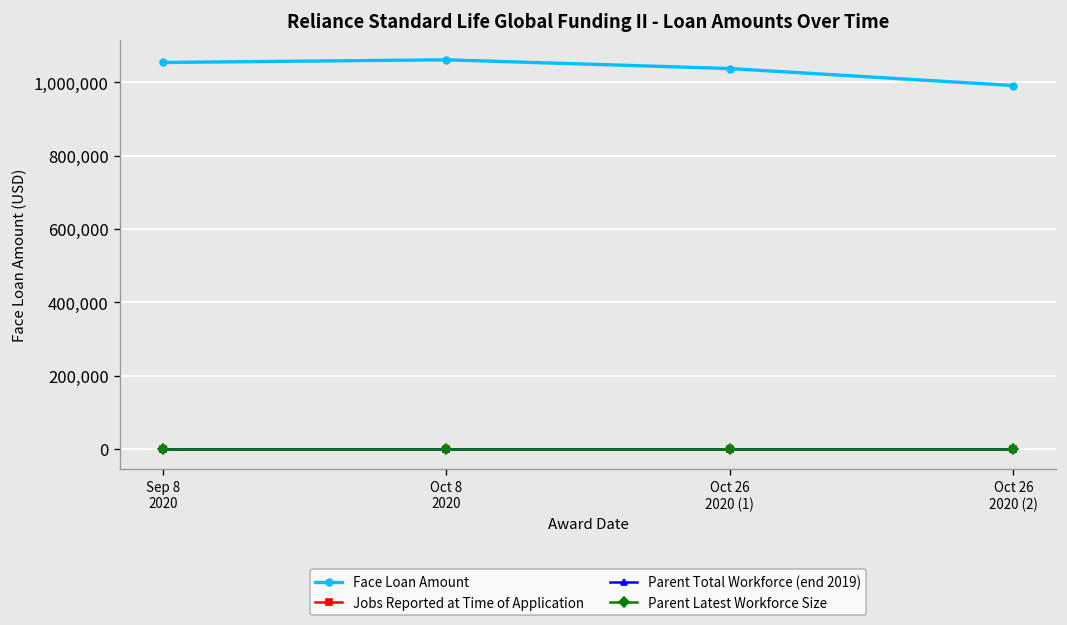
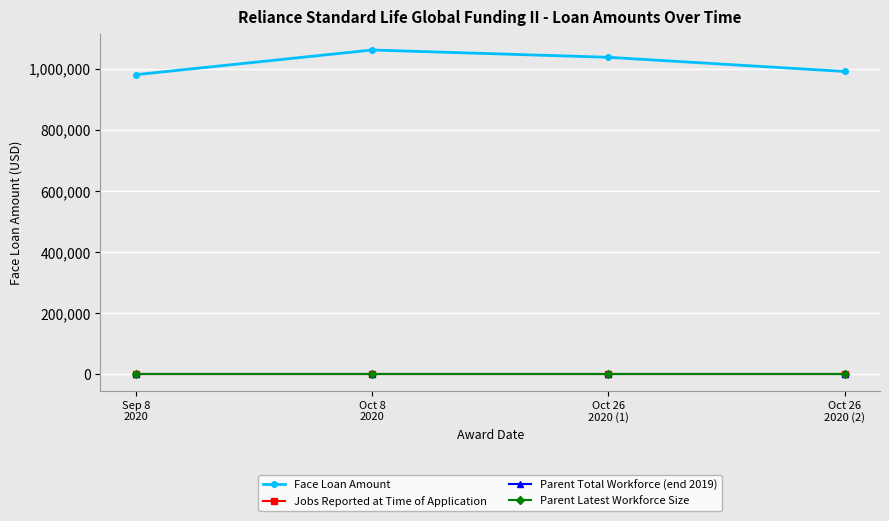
  {
    "Face Loan Amount": {
-     "Sep 8 2020": "1,050,000",
+     "Sep 8 2020": "980,000",
      "Oct 8 2020": "1,060,000",
      "Oct 26 2020 (1)": "1,040,000",
      "Oct 26 2020 (2)": "990,000"
    },
    "Parent Latest Workforce Size": {
      "Sep 8 2020": "0",
      "Oct 8 2020": "0",
      "Oct 26 2020 (1)": "0",
      "Oct 26 2020 (2)": "0"
    }
  }
